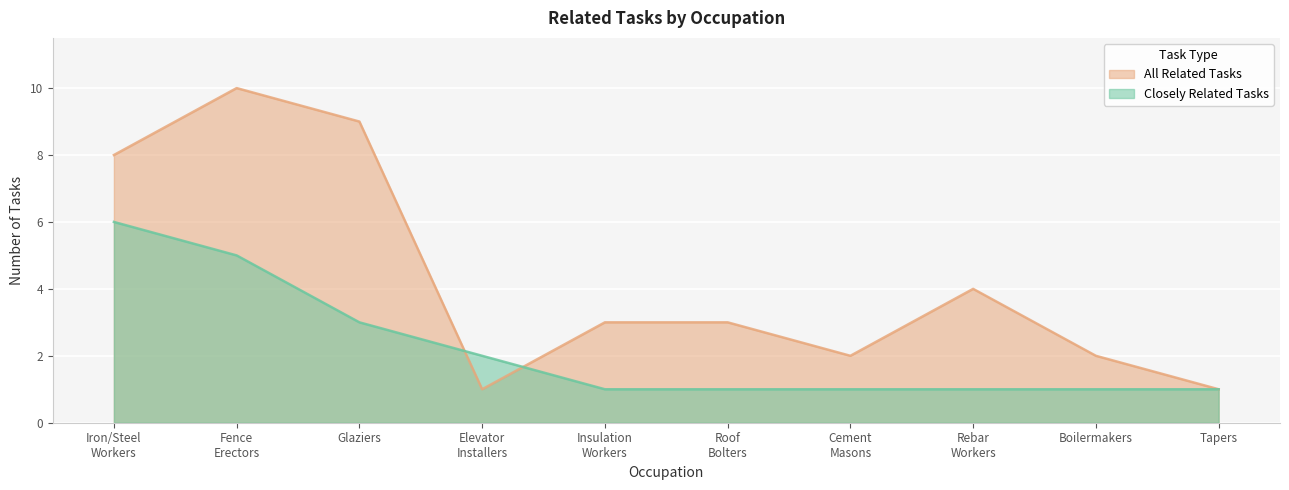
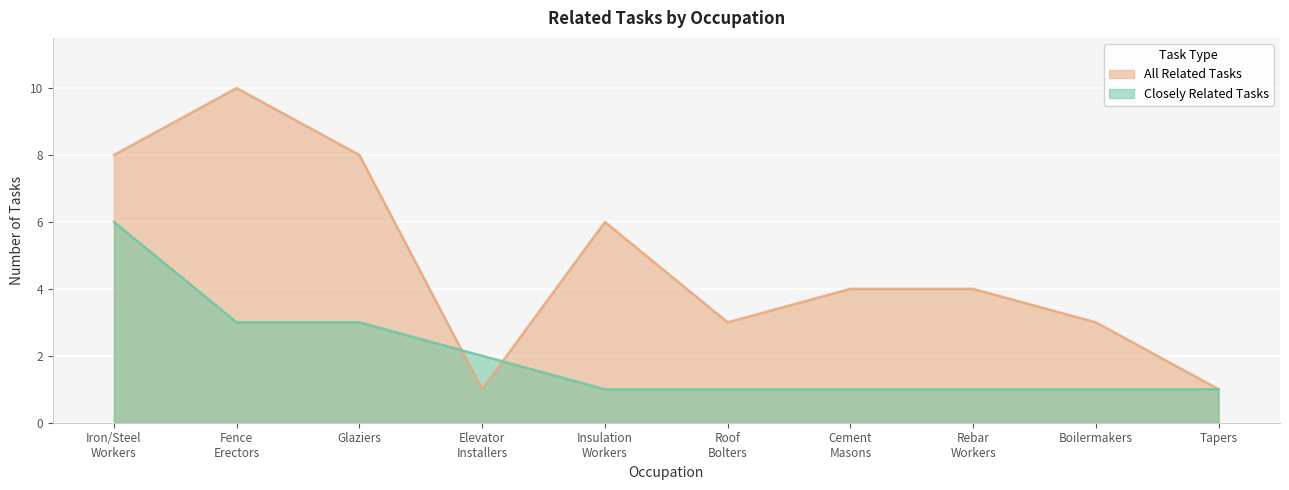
  {
    "All Related Tasks": {
      "Iron/Steel Workers": 8,
      "Fence Erectors": 10,
-     "Glaziers": 9,
+     "Glaziers": 8,
      "Elevator Installers": 1,
-     "Insulation Workers": 3,
+     "Insulation Workers": 6,
      "Roof Bolters": 3,
-     "Cement Masons": 2,
+     "Cement Masons": 4,
      "Rebar Workers": 4,
-     "Boilermakers": 2
+     "Boilermakers": 3
    },
    "Closely Related Tasks": {
      "Iron/Steel Workers": 6,
-     "Fence Erectors": 5,
+     "Fence Erectors": 3,
      "Glaziers": 3,
      "Elevator Installers": 2,
      "Insulation Workers": 1,
      "Roof Bolters": 1,
      "Cement Masons": 1,
      "Rebar Workers": 1,
      "Boilermakers": 1
    }
  }
